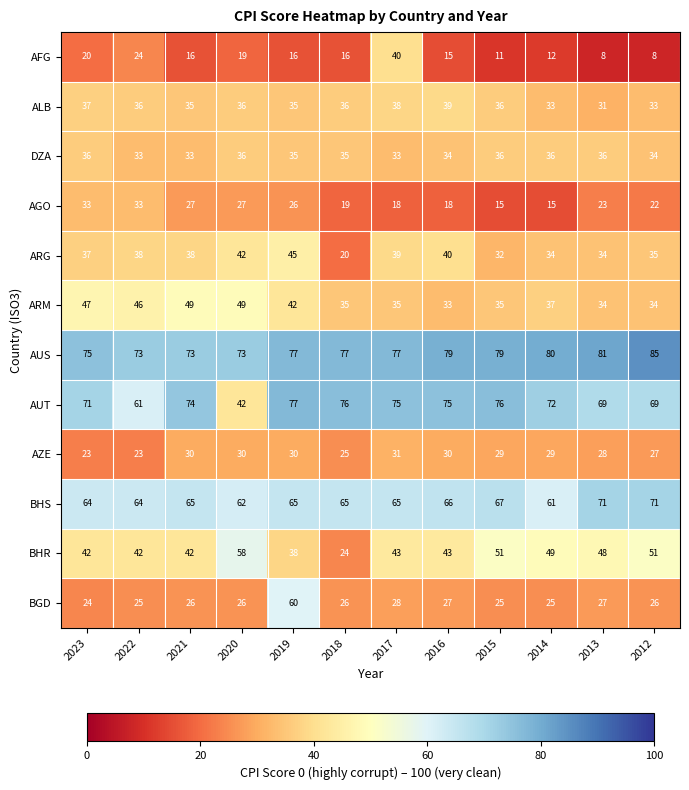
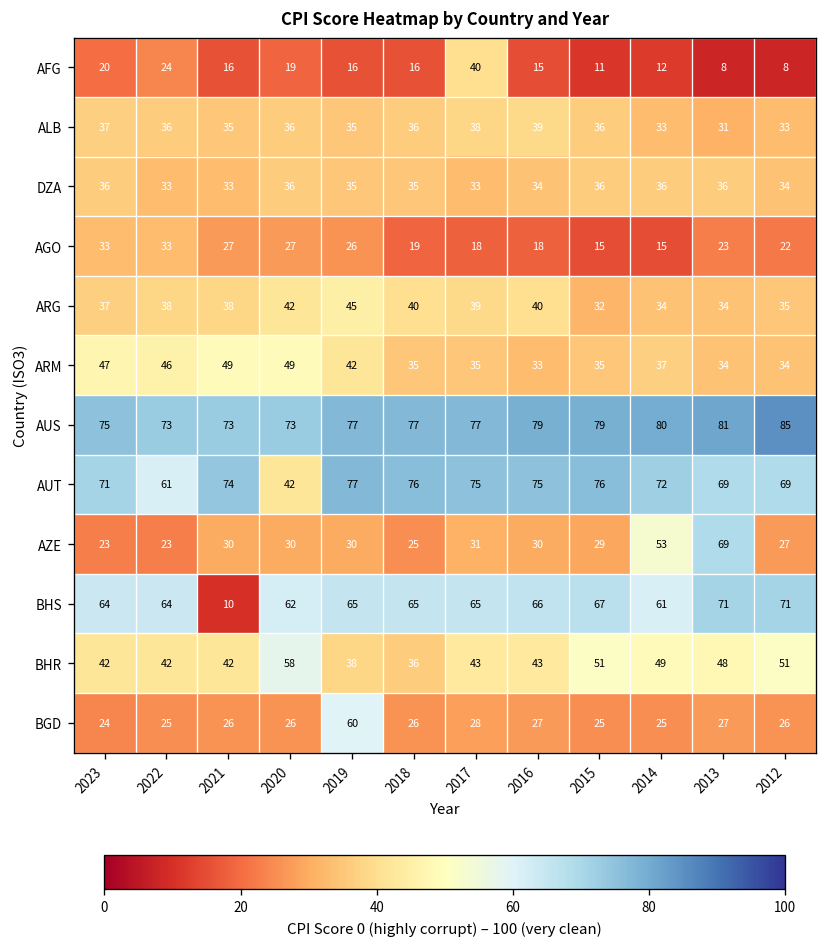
  {
    "AFG": {
      "2023": 20,
      "2022": 24,
      "2021": 16,
      "2020": 19,
      "2019": 16,
      "2018": 16,
      "2017": 40,
      "2016": 15,
      "2015": 11,
      "2014": 12,
      "2013": 8,
      "2012": 8
    },
    "ALB": {
      "2023": 37,
      "2022": 36,
      "2021": 35,
      "2020": 36,
      "2019": 35,
      "2018": 36,
      "2017": 38,
      "2016": 39,
      "2015": 36,
      "2014": 33,
      "2013": 31,
      "2012": 33
    },
    "DZA": {
      "2023": 36,
      "2022": 33,
      "2021": 33,
      "2020": 36,
      "2019": 35,
      "2018": 35,
      "2017": 33,
      "2016": 34,
      "2015": 36,
      "2014": 36,
      "2013": 36,
      "2012": 34
    },
    "AGO": {
      "2023": 33,
      "2022": 33,
      "2021": 27,
      "2020": 27,
      "2019": 26,
      "2018": 19,
      "2017": 18,
      "2016": 18,
      "2015": 15,
      "2014": 15,
      "2013": 23,
      "2012": 22
    },
    "ARG": {
      "2023": 37,
      "2022": 38,
      "2021": 38,
      "2020": 42,
      "2019": 45,
-     "2018": 20,
+     "2018": 40,
      "2017": 39,
      "2016": 40,
      "2015": 32,
      "2014": 34,
      "2013": 34,
      "2012": 35
    },
    "ARM": {
      "2023": 47,
      "2022": 46,
      "2021": 49,
      "2020": 49,
      "2019": 42,
      "2018": 35,
      "2017": 35,
      "2016": 33,
      "2015": 35,
      "2014": 37,
      "2013": 34,
      "2012": 34
    },
    "AUS": {
      "2023": 75,
      "2022": 73,
      "2021": 73,
      "2020": 73,
      "2019": 77,
      "2018": 77,
      "2017": 77,
      "2016": 79,
      "2015": 79,
      "2014": 80,
      "2013": 81,
      "2012": 85
    },
    "AUT": {
      "2023": 71,
      "2022": 61,
      "2021": 74,
      "2020": 42,
      "2019": 77,
      "2018": 76,
      "2017": 75,
      "2016": 75,
      "2015": 76,
      "2014": 72,
      "2013": 69,
      "2012": 69
    },
    "AZE": {
      "2023": 23,
      "2022": 23,
      "2021": 30,
      "2020": 30,
      "2019": 30,
      "2018": 25,
      "2017": 31,
      "2016": 30,
      "2015": 29,
-     "2014": 29,
-     "2013": 28,
+     "2014": 53,
+     "2013": 69,
      "2012": 27
    },
    "BHS": {
      "2023": 64,
      "2022": 64,
-     "2021": 65,
+     "2021": 10,
      "2020": 62,
      "2019": 65,
      "2018": 65,
      "2017": 65,
      "2016": 66,
      "2015": 67,
      "2014": 61,
      "2013": 71,
      "2012": 71
    },
    "BHR": {
      "2023": 42,
      "2022": 42,
      "2021": 42,
      "2020": 58,
      "2019": 38,
-     "2018": 24,
+     "2018": 36,
      "2017": 43,
      "2016": 43,
      "2015": 51,
      "2014": 49,
      "2013": 48,
      "2012": 51
    },
    "BGD": {
      "2023": 24,
      "2022": 25,
      "2021": 26,
      "2020": 26,
      "2019": 60,
      "2018": 26,
      "2017": 28,
      "2016": 27,
      "2015": 25,
      "2014": 25,
      "2013": 27,
      "2012": 26
    }
  }
